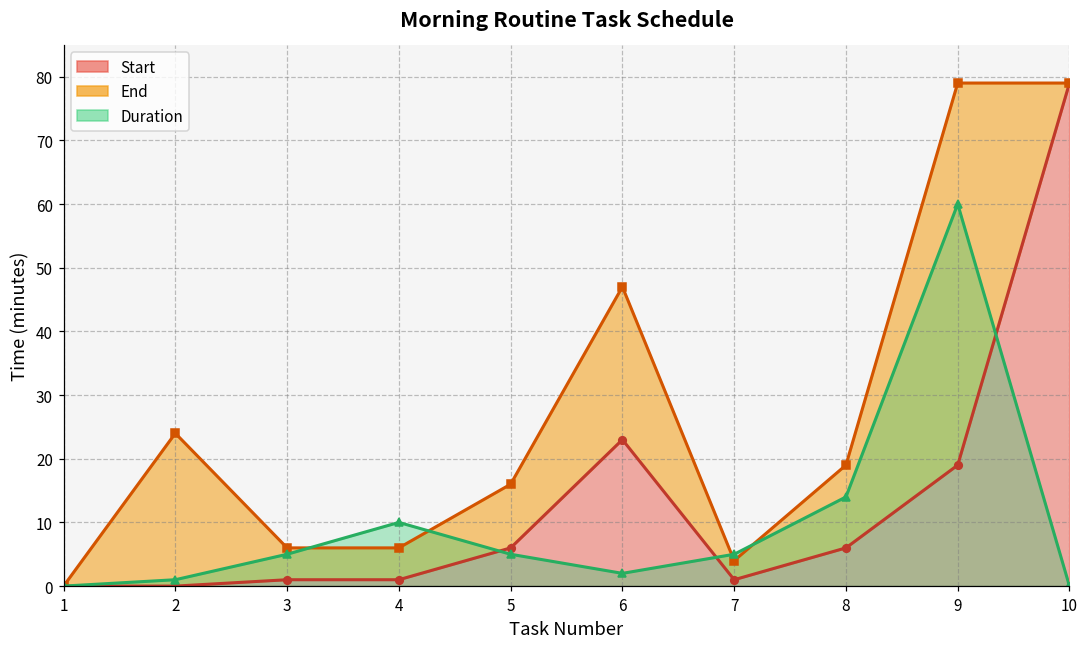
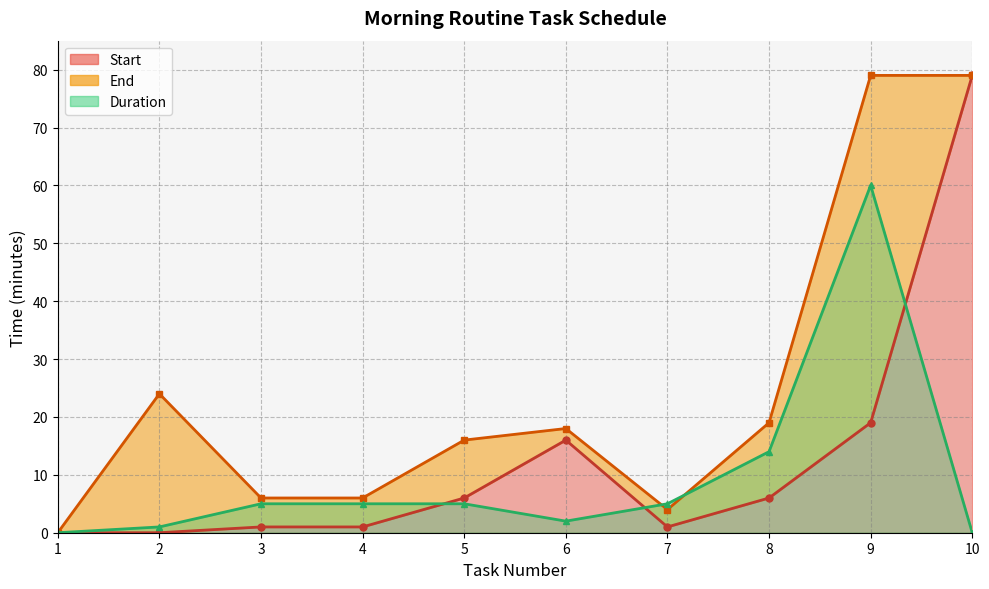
  {
    "Start": {
      "2": 0,
      "3": 1,
      "4": 1,
      "5": 6,
-     "6": 23,
+     "6": 16,
      "7": 1,
      "8": 6,
      "9": 19
    },
    "End": {
      "2": 24,
      "3": 6,
      "4": 6,
      "5": 16,
-     "6": 47,
+     "6": 18,
      "7": 4,
      "8": 19,
      "9": 79
    },
    "Duration": {
      "2": 1,
      "3": 5,
-     "4": 10,
+     "4": 5,
      "5": 5,
      "6": 2,
      "7": 5,
      "8": 14,
      "9": 60,
      "10": 0
    }
  }
